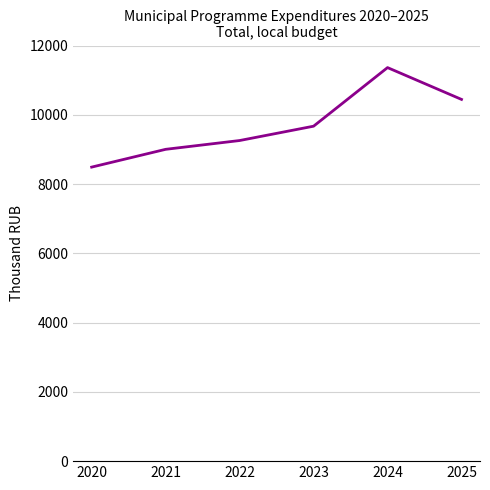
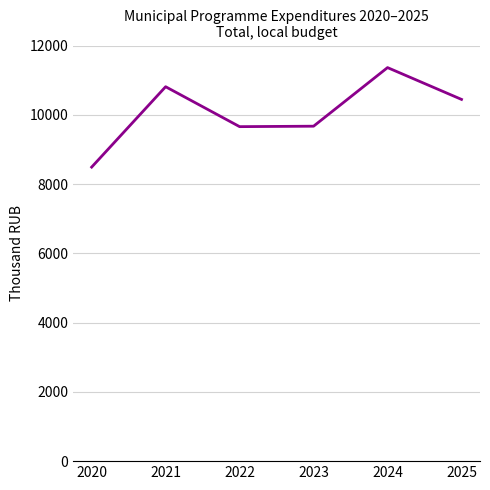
  {
    "2020": 8500,
-   "2021": 9000,
-   "2022": 9300,
+   "2021": 10800,
+   "2022": 9700,
    "2023": 9700,
    "2024": 11400,
    "2025": 10400
  }
